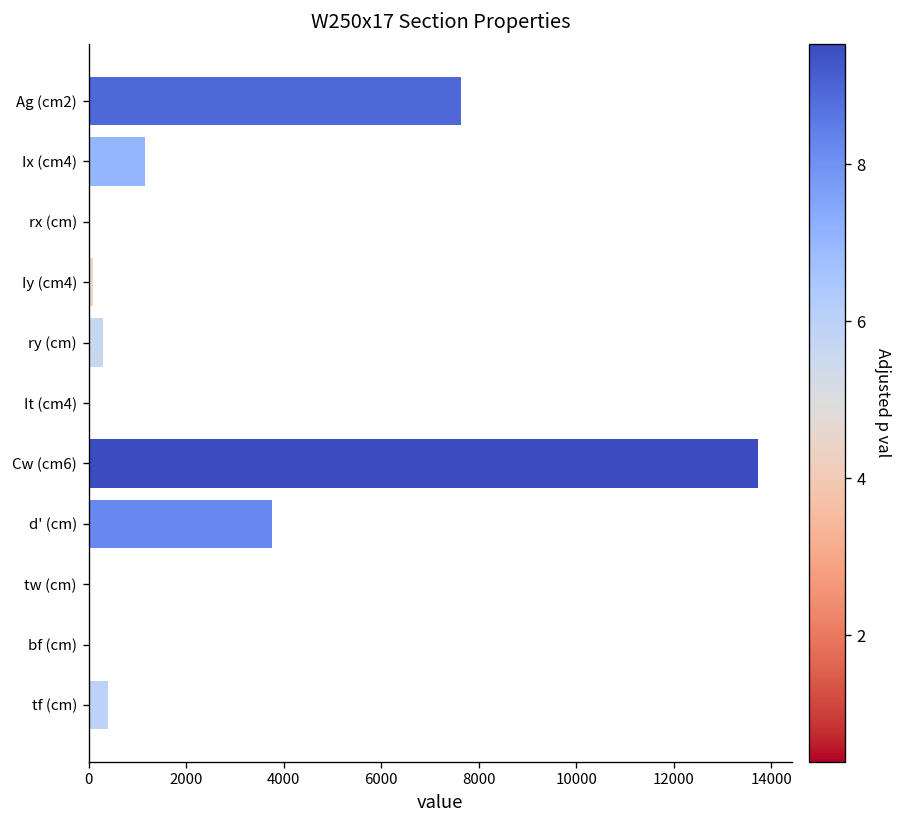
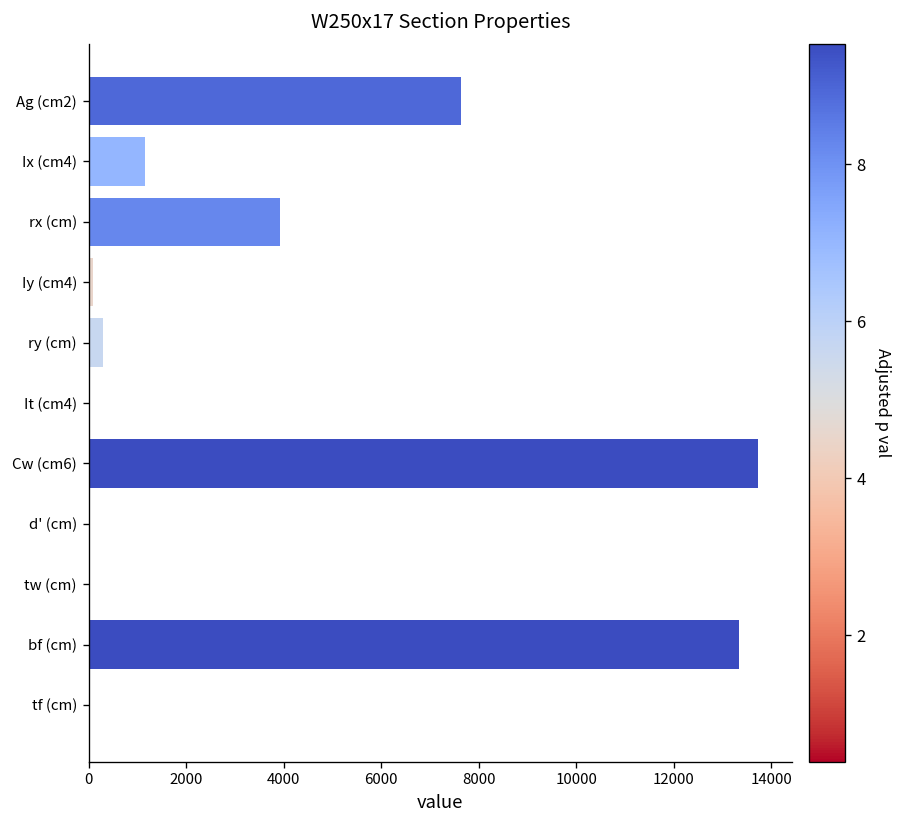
  {
    "Ag (cm2)": 7600,
    "Ix (cm4)": 1200,
-   "rx (cm)": 0,
+   "rx (cm)": 3900,
    "Iy (cm4)": 100,
    "ry (cm)": 300,
    "Cw (cm6)": 13700,
-   "d' (cm)": 3800,
-   "bf (cm)": 0,
-   "tf (cm)": 400
+   "d' (cm)": 0,
+   "bf (cm)": 13300,
+   "tf (cm)": 0
  }
